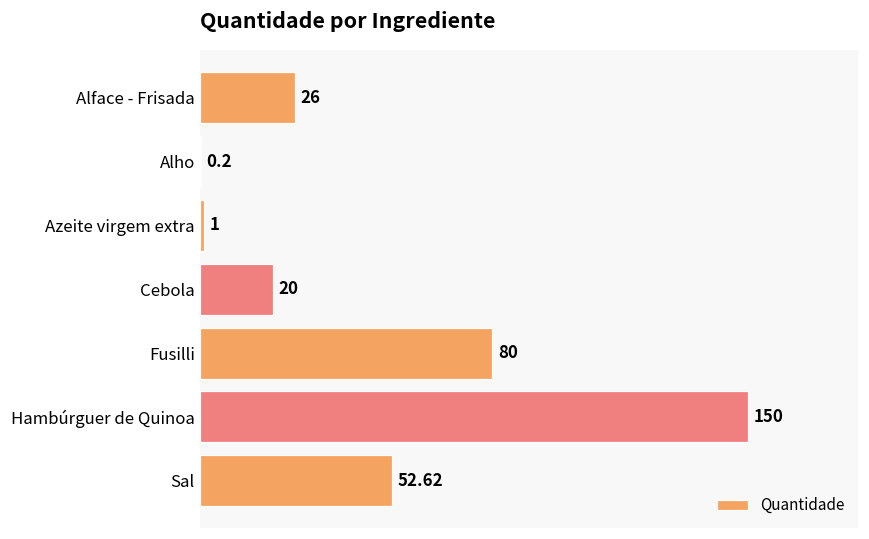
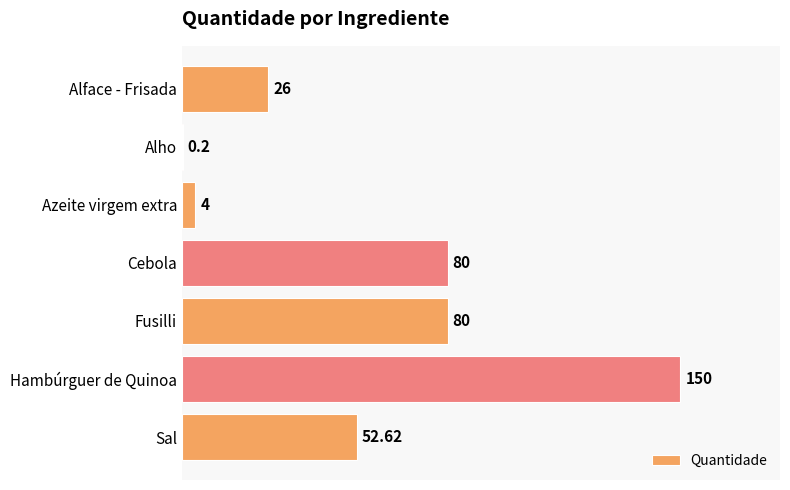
  {
    "Alface - Frisada": 26,
    "Alho": 0.2,
-   "Azeite virgem extra": 1,
-   "Cebola": 20,
+   "Azeite virgem extra": 4,
+   "Cebola": 80,
    "Fusilli": 80,
    "Hambúrguer de Quinoa": 150,
    "Sal": 52.62
  }
